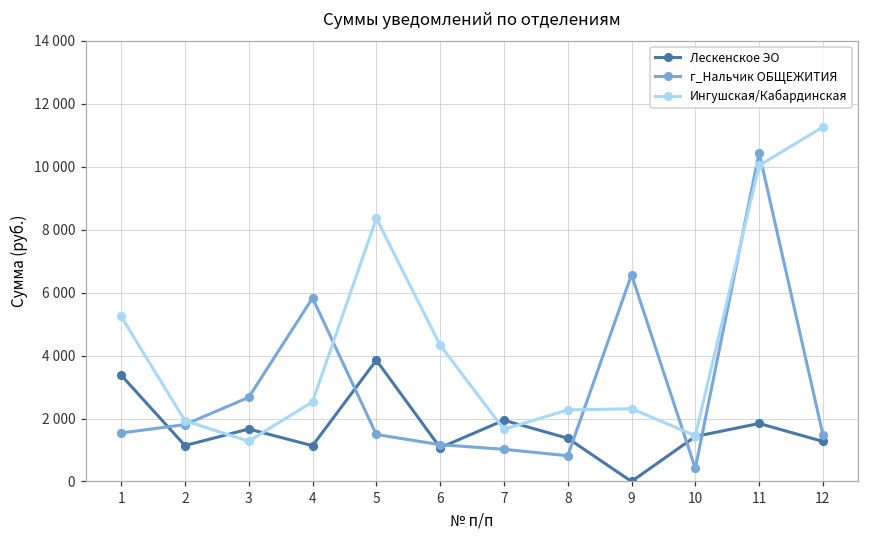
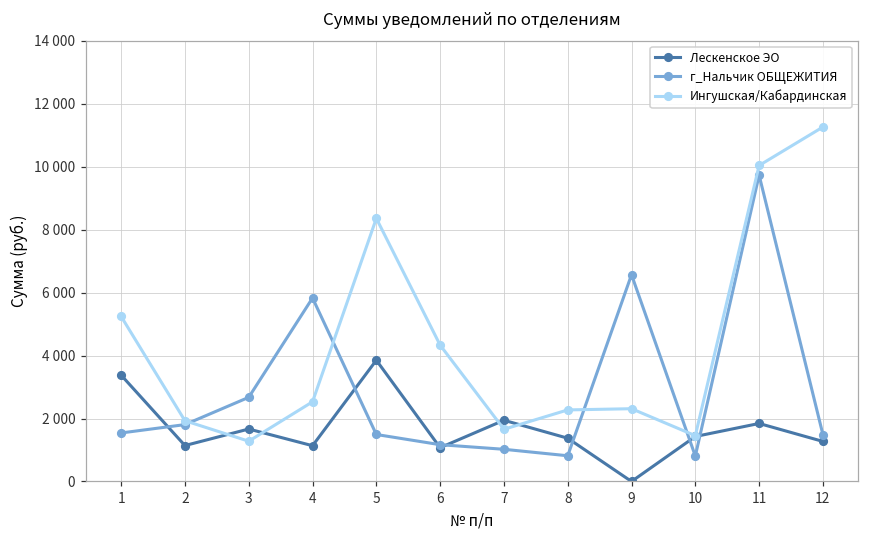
  {
    "Лескенское ЭО": {
      "1": 3400,
      "2": 1100,
      "3": 1700,
      "4": 1100,
      "5": 3900,
      "6": 1100,
      "7": 1900,
      "8": 1400,
      "9": 0,
      "11": 1800,
      "12": 1300
    },
    "г_Нальчик ОБЩЕЖИТИЯ": {
      "1": 1500,
      "2": 1800,
      "3": 2700,
      "4": 5800,
      "5": 1500,
      "6": 1200,
      "7": 1000,
      "8": 800,
      "9": 6600,
-     "10": 400,
-     "11": 10400,
+     "10": 800,
+     "11": 9700,
      "12": 1500
    },
    "Ингушская/Кабардинская": {
      "1": 5200,
      "2": 1900,
      "3": 1300,
      "4": 2500,
      "5": 8400,
      "6": 4300,
      "7": 1700,
      "8": 2300,
      "9": 2300,
      "11": 10000,
      "12": 11300
    }
  }
